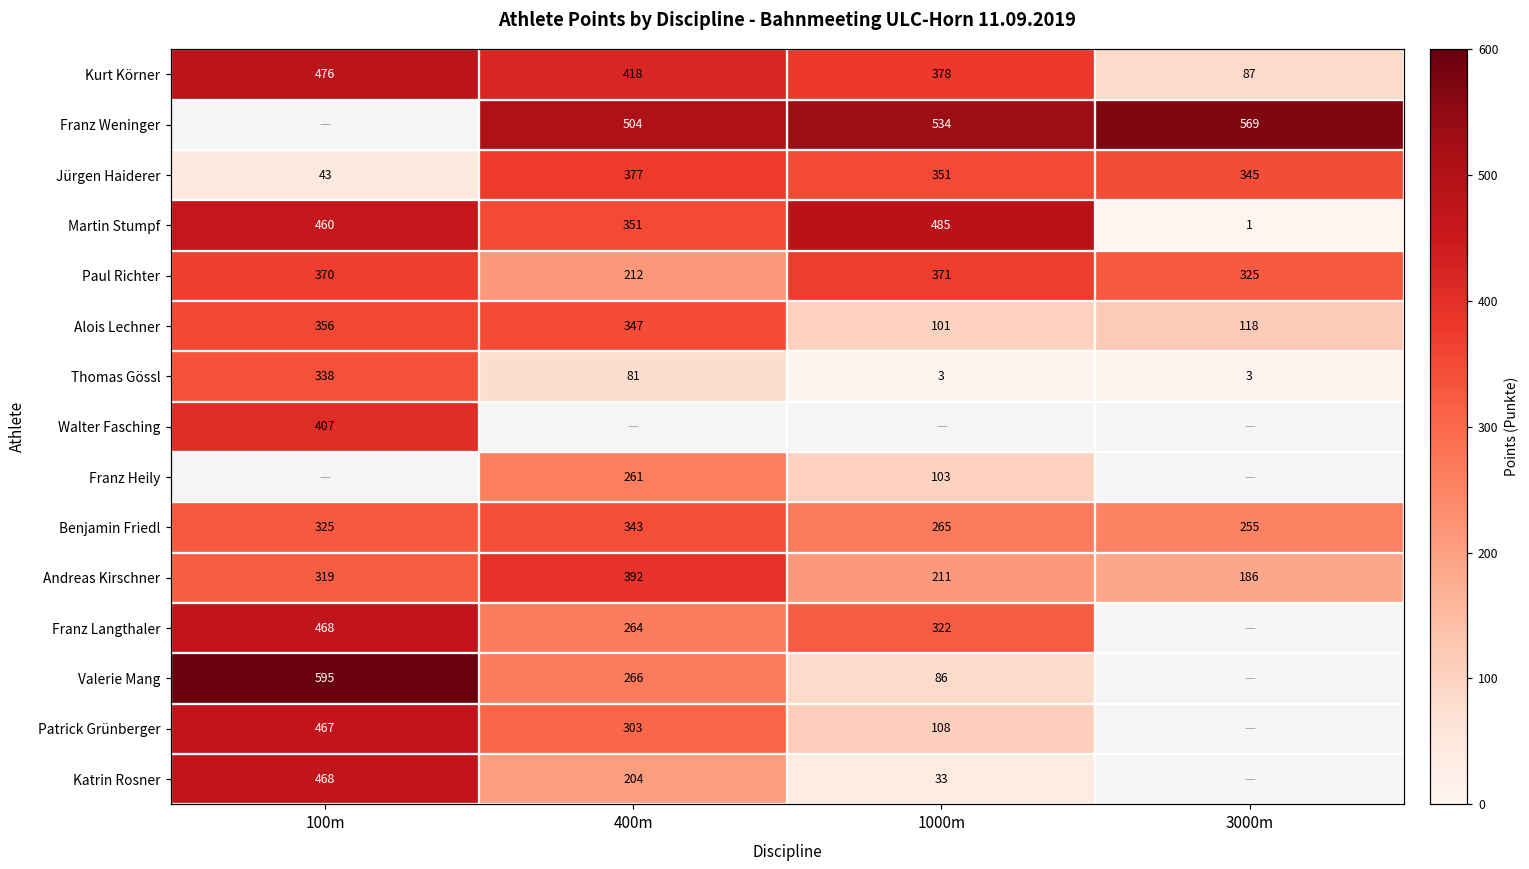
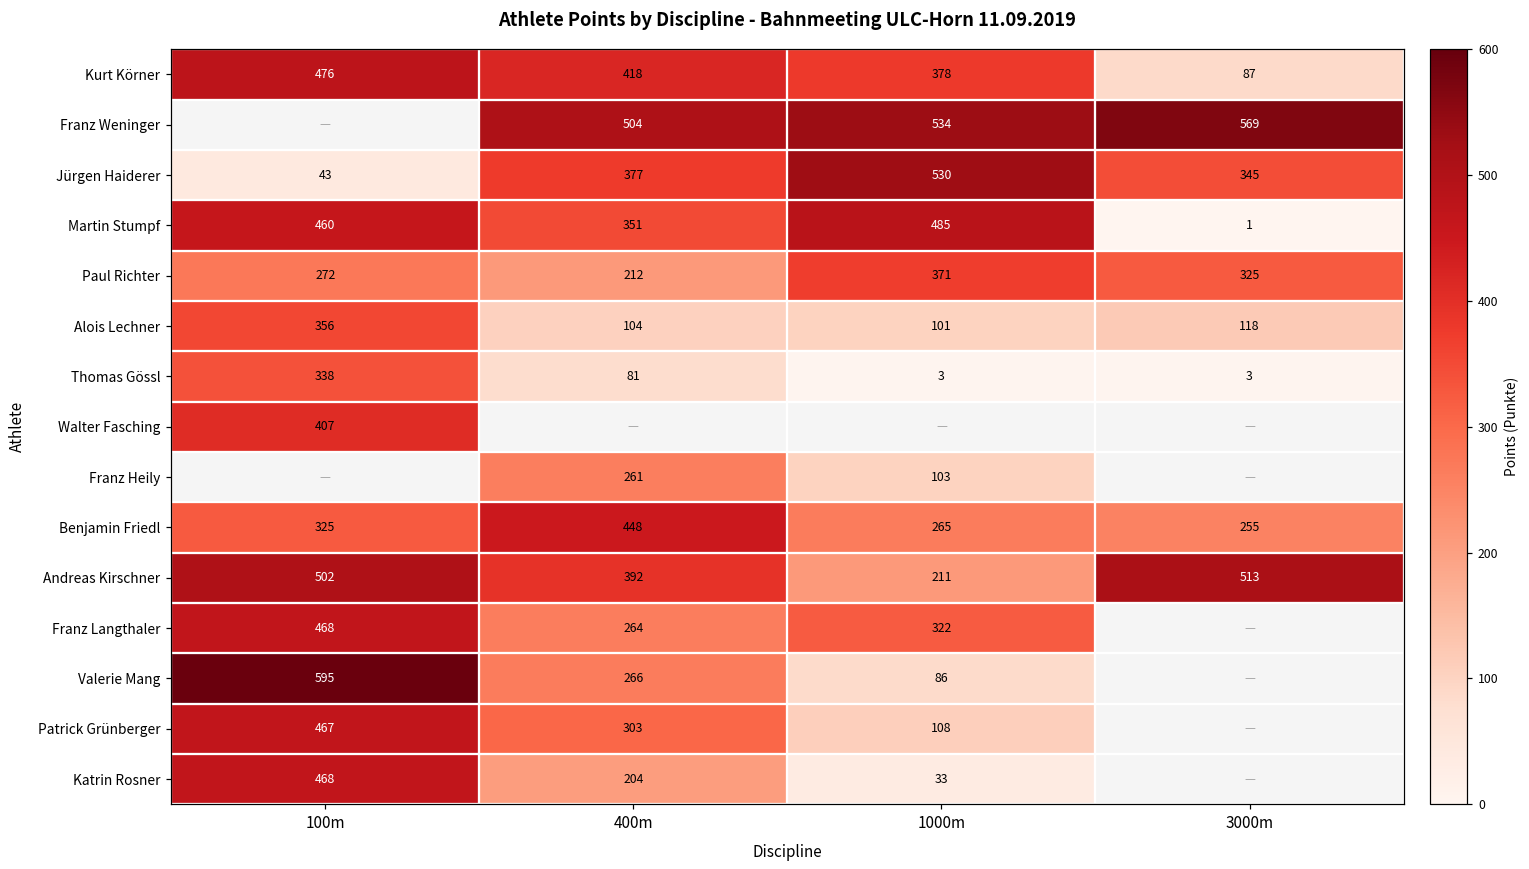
  {
    "Kurt Körner": {
      "100m": 476,
      "400m": 418,
      "1000m": 378,
      "3000m": 87
    },
    "Franz Weninger": {
      "400m": 504,
      "1000m": 534,
      "3000m": 569
    },
    "Jürgen Haiderer": {
      "100m": 43,
      "400m": 377,
-     "1000m": 351,
+     "1000m": 530,
      "3000m": 345
    },
    "Martin Stumpf": {
      "100m": 460,
      "400m": 351,
      "1000m": 485,
      "3000m": 1
    },
    "Paul Richter": {
-     "100m": 370,
+     "100m": 272,
      "400m": 212,
      "1000m": 371,
      "3000m": 325
    },
    "Alois Lechner": {
      "100m": 356,
-     "400m": 347,
+     "400m": 104,
      "1000m": 101,
      "3000m": 118
    },
    "Thomas Gössl": {
      "100m": 338,
      "400m": 81,
      "1000m": 3,
      "3000m": 3
    },
    "Walter Fasching": {
      "100m": 407
    },
    "Franz Heily": {
      "400m": 261,
      "1000m": 103
    },
    "Benjamin Friedl": {
      "100m": 325,
-     "400m": 343,
+     "400m": 448,
      "1000m": 265,
      "3000m": 255
    },
    "Andreas Kirschner": {
-     "100m": 319,
+     "100m": 502,
      "400m": 392,
      "1000m": 211,
-     "3000m": 186
+     "3000m": 513
    },
    "Franz Langthaler": {
      "100m": 468,
      "400m": 264,
      "1000m": 322
    },
    "Valerie Mang": {
      "100m": 595,
      "400m": 266,
      "1000m": 86
    },
    "Patrick Grünberger": {
      "100m": 467,
      "400m": 303,
      "1000m": 108
    },
    "Katrin Rosner": {
      "100m": 468,
      "400m": 204,
      "1000m": 33
    }
  }
